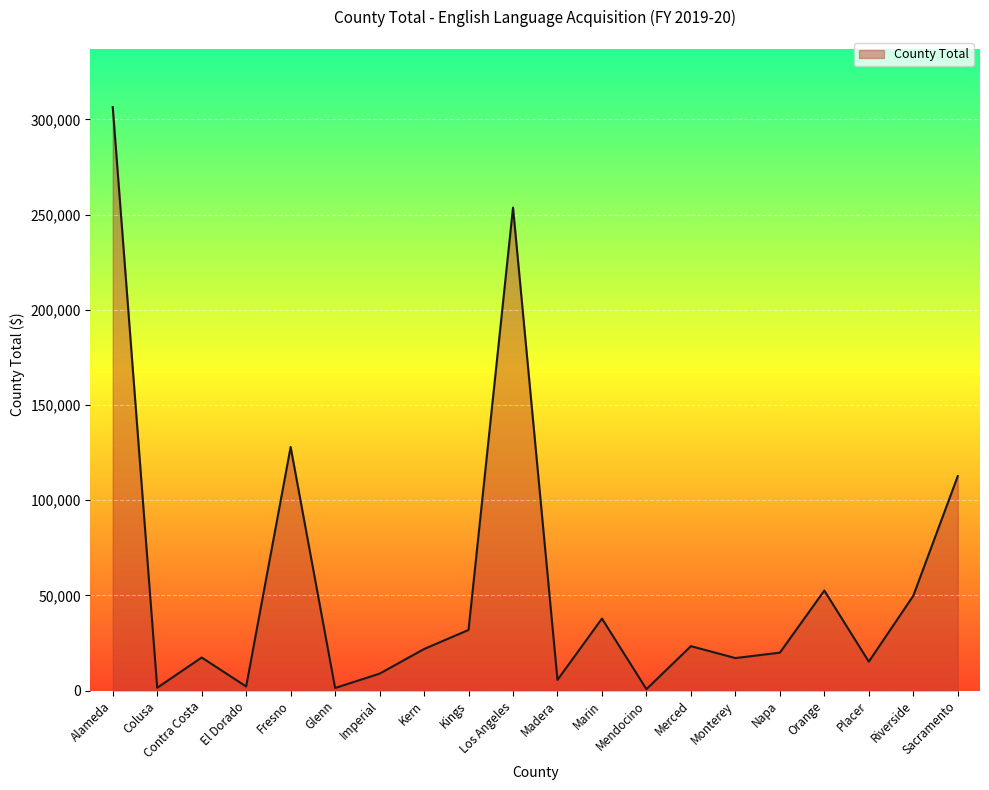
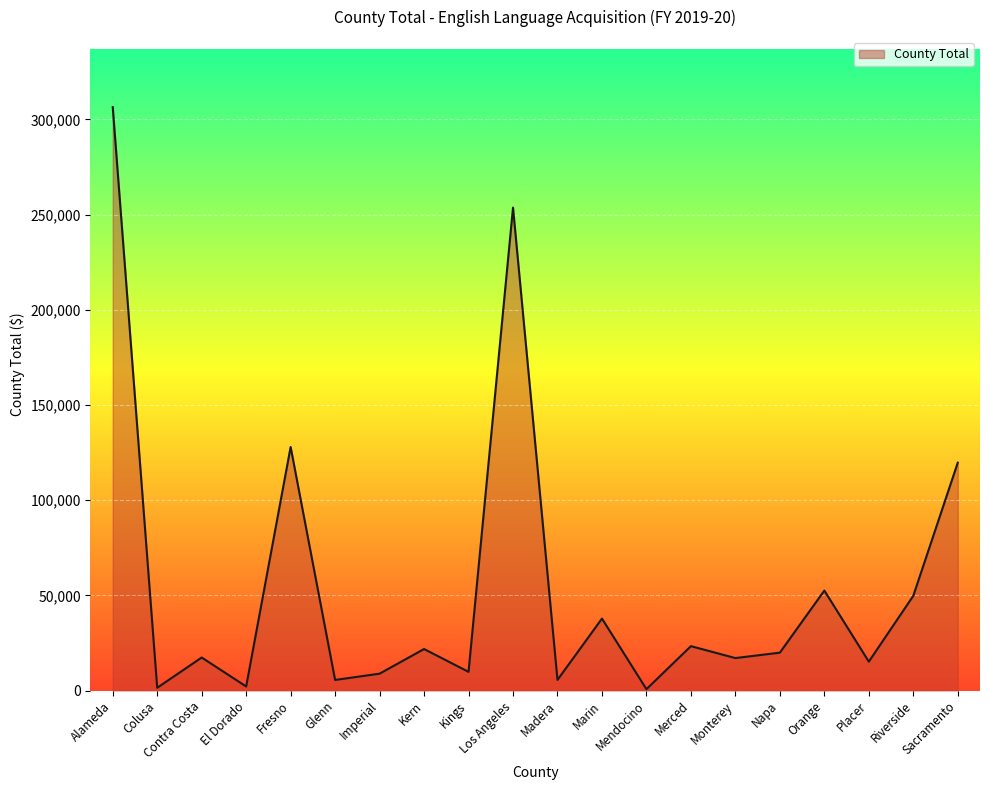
  {
    "Alameda": "306,000",
    "Colusa": "1,000",
    "Contra Costa": "17,000",
    "El Dorado": "2,000",
    "Fresno": "128,000",
-   "Glenn": "1,000",
+   "Glenn": "6,000",
    "Imperial": "9,000",
    "Kern": "22,000",
-   "Kings": "32,000",
+   "Kings": "10,000",
    "Los Angeles": "254,000",
    "Madera": "6,000",
    "Marin": "38,000",
    "Mendocino": "1,000",
    "Merced": "23,000",
    "Monterey": "17,000",
    "Napa": "20,000",
    "Orange": "53,000",
    "Placer": "15,000",
    "Riverside": "50,000",
-   "Sacramento": "113,000"
+   "Sacramento": "120,000"
  }
